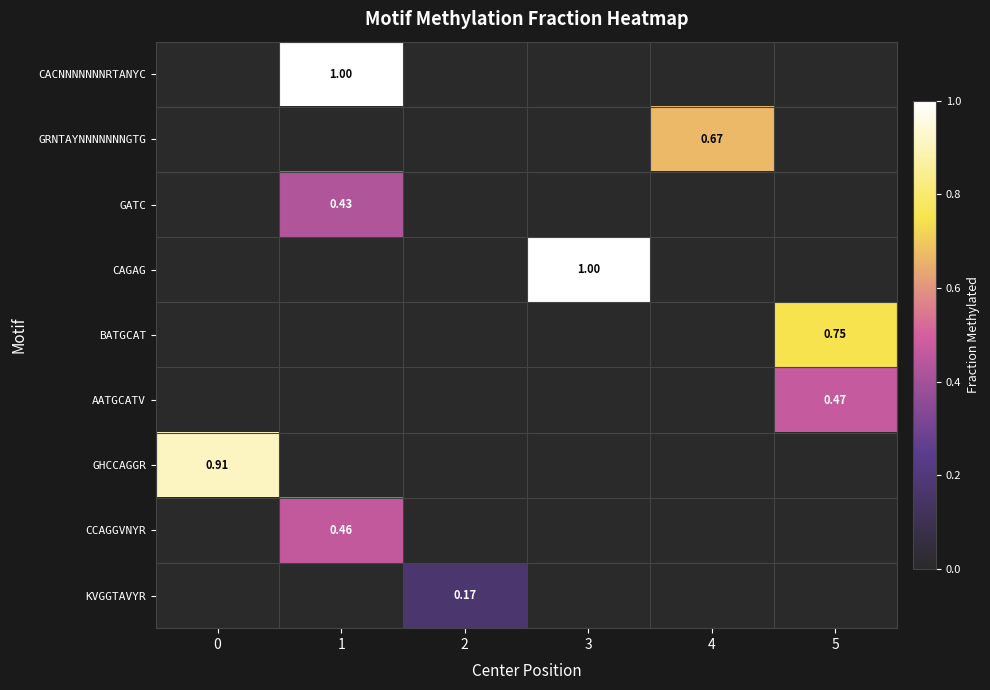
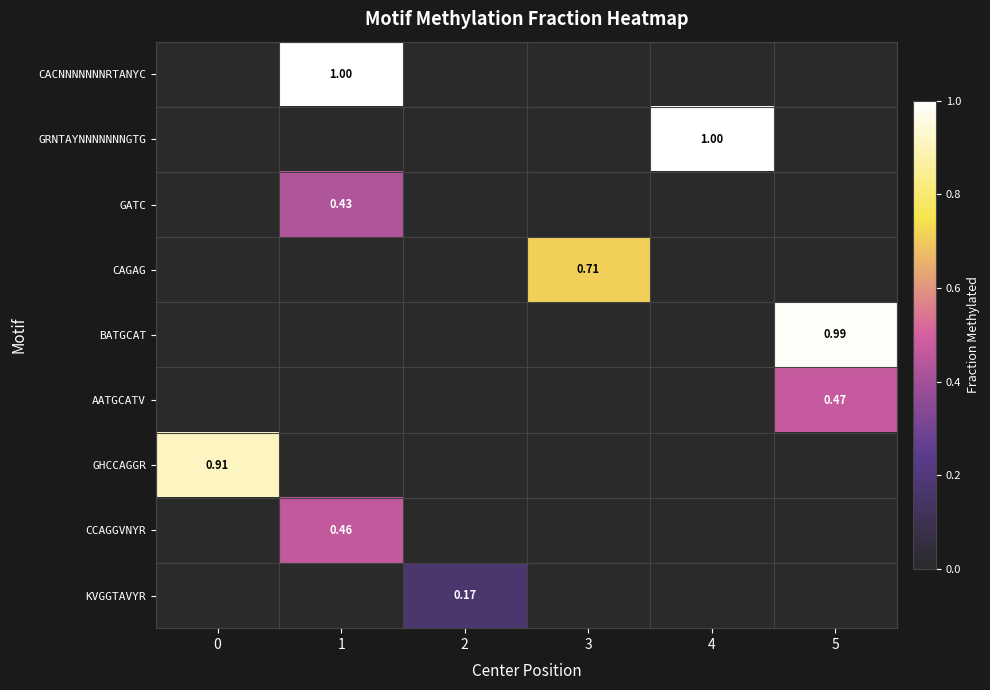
  {
    "CACNNNNNNNRTANYC": {
      "1": 1.00
    },
    "GRNTAYNNNNNNNGTG": {
-     "4": 0.67
+     "4": 1.00
    },
    "GATC": {
      "1": 0.43
    },
    "CAGAG": {
-     "3": 1.00
+     "3": 0.71
    },
    "BATGCAT": {
-     "5": 0.75
+     "5": 0.99
    },
    "AATGCATV": {
      "5": 0.47
    },
    "GHCCAGGR": {
      "0": 0.91
    },
    "CCAGGVNYR": {
      "1": 0.46
    },
    "KVGGTAVYR": {
      "2": 0.17
    }
  }
